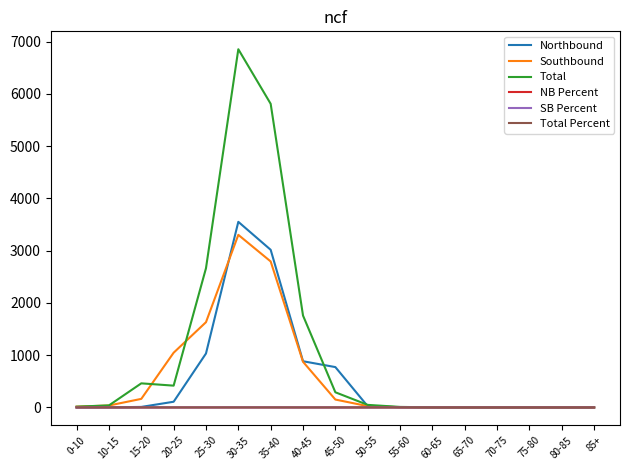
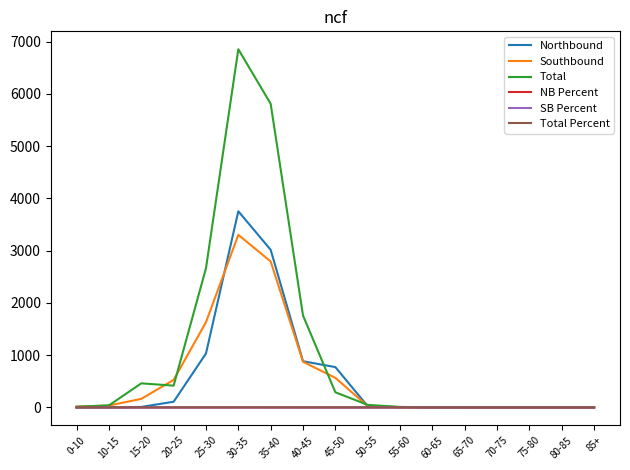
  {
    "Northbound": {
      "20-25": 100,
      "25-30": 1000,
-     "30-35": 3600,
+     "30-35": 3800,
      "35-40": 3000,
      "45-50": 800
    },
    "Southbound": {
      "15-20": 200,
-     "20-25": 1000,
+     "20-25": 500,
      "25-30": 1600,
      "30-35": 3300,
      "35-40": 2800,
-     "45-50": 200
+     "45-50": 600
    },
    "Total": {
      "15-20": 500,
      "20-25": 400,
      "25-30": 2700,
      "30-35": 6900,
      "35-40": 5800,
      "40-45": 1800,
      "45-50": 300
    },
    "Total Percent": {
      "20-25": 0,
      "25-30": 0,
      "30-35": 0,
      "35-40": 0,
      "40-45": 0,
      "45-50": 0
    }
  }
